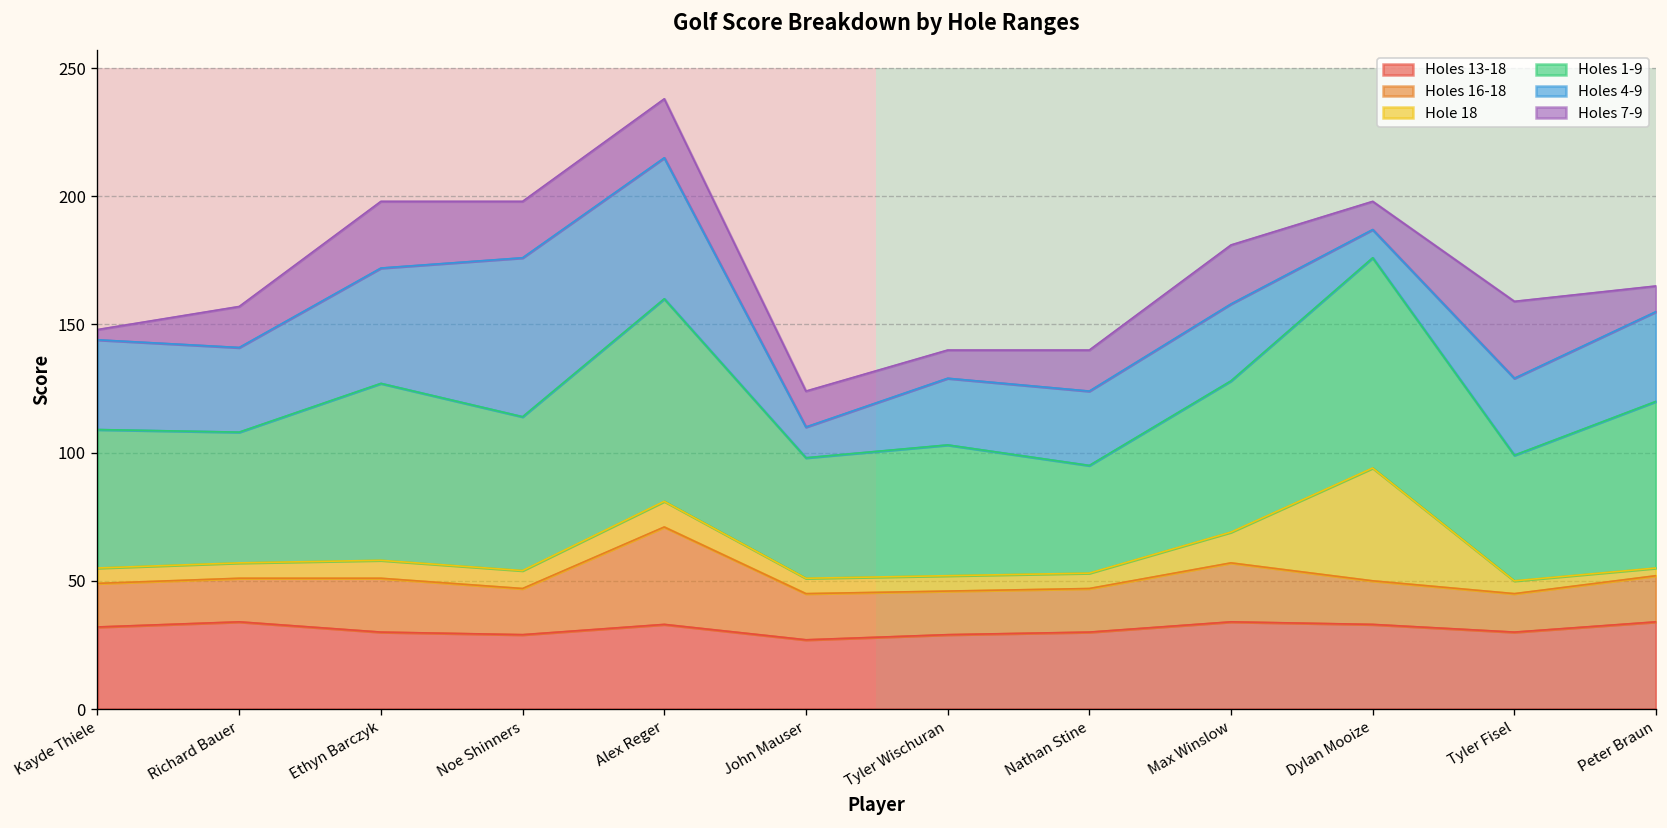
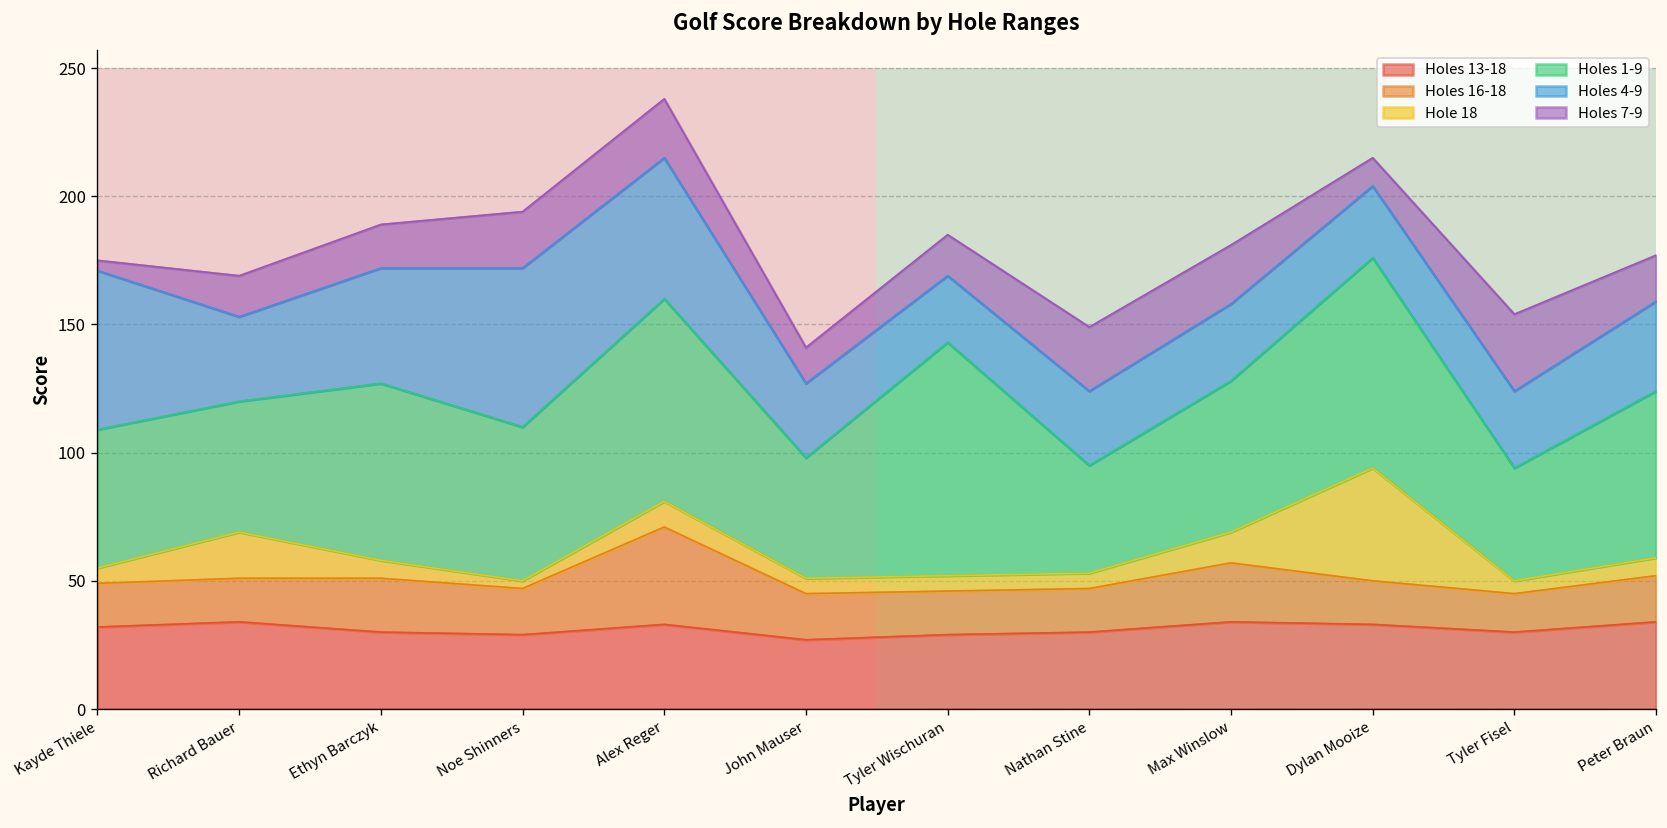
  {
    "Hole 18": {
      "Kayde Thiele": 6,
-     "Richard Bauer": 6,
+     "Richard Bauer": 18,
      "Ethyn Barczyk": 7,
-     "Noe Shinners": 7,
+     "Noe Shinners": 3,
      "Alex Reger": 10,
      "John Mauser": 6,
      "Tyler Wischuran": 6,
      "Nathan Stine": 6,
      "Max Winslow": 12,
      "Dylan Mooize": 44,
      "Tyler Fisel": 5,
-     "Peter Braun": 3
+     "Peter Braun": 7
    },
    "Holes 1-9": {
      "Kayde Thiele": 54,
      "Richard Bauer": 51,
      "Ethyn Barczyk": 69,
      "Noe Shinners": 60,
      "Alex Reger": 79,
      "John Mauser": 47,
-     "Tyler Wischuran": 51,
+     "Tyler Wischuran": 91,
      "Nathan Stine": 42,
      "Max Winslow": 59,
      "Dylan Mooize": 82,
-     "Tyler Fisel": 49,
+     "Tyler Fisel": 44,
      "Peter Braun": 65
    },
    "Holes 4-9": {
-     "Kayde Thiele": 35,
+     "Kayde Thiele": 62,
      "Richard Bauer": 33,
      "Ethyn Barczyk": 45,
      "Noe Shinners": 62,
      "Alex Reger": 55,
-     "John Mauser": 12,
+     "John Mauser": 29,
      "Tyler Wischuran": 26,
      "Nathan Stine": 29,
      "Max Winslow": 30,
-     "Dylan Mooize": 11,
+     "Dylan Mooize": 28,
      "Tyler Fisel": 30,
      "Peter Braun": 35
    },
    "Holes 7-9": {
      "Kayde Thiele": 4,
      "Richard Bauer": 16,
-     "Ethyn Barczyk": 26,
+     "Ethyn Barczyk": 17,
      "Noe Shinners": 22,
      "Alex Reger": 23,
      "John Mauser": 14,
-     "Tyler Wischuran": 11,
-     "Nathan Stine": 16,
+     "Tyler Wischuran": 16,
+     "Nathan Stine": 25,
      "Max Winslow": 23,
      "Dylan Mooize": 11,
      "Tyler Fisel": 30,
-     "Peter Braun": 10
+     "Peter Braun": 18
    }
  }
